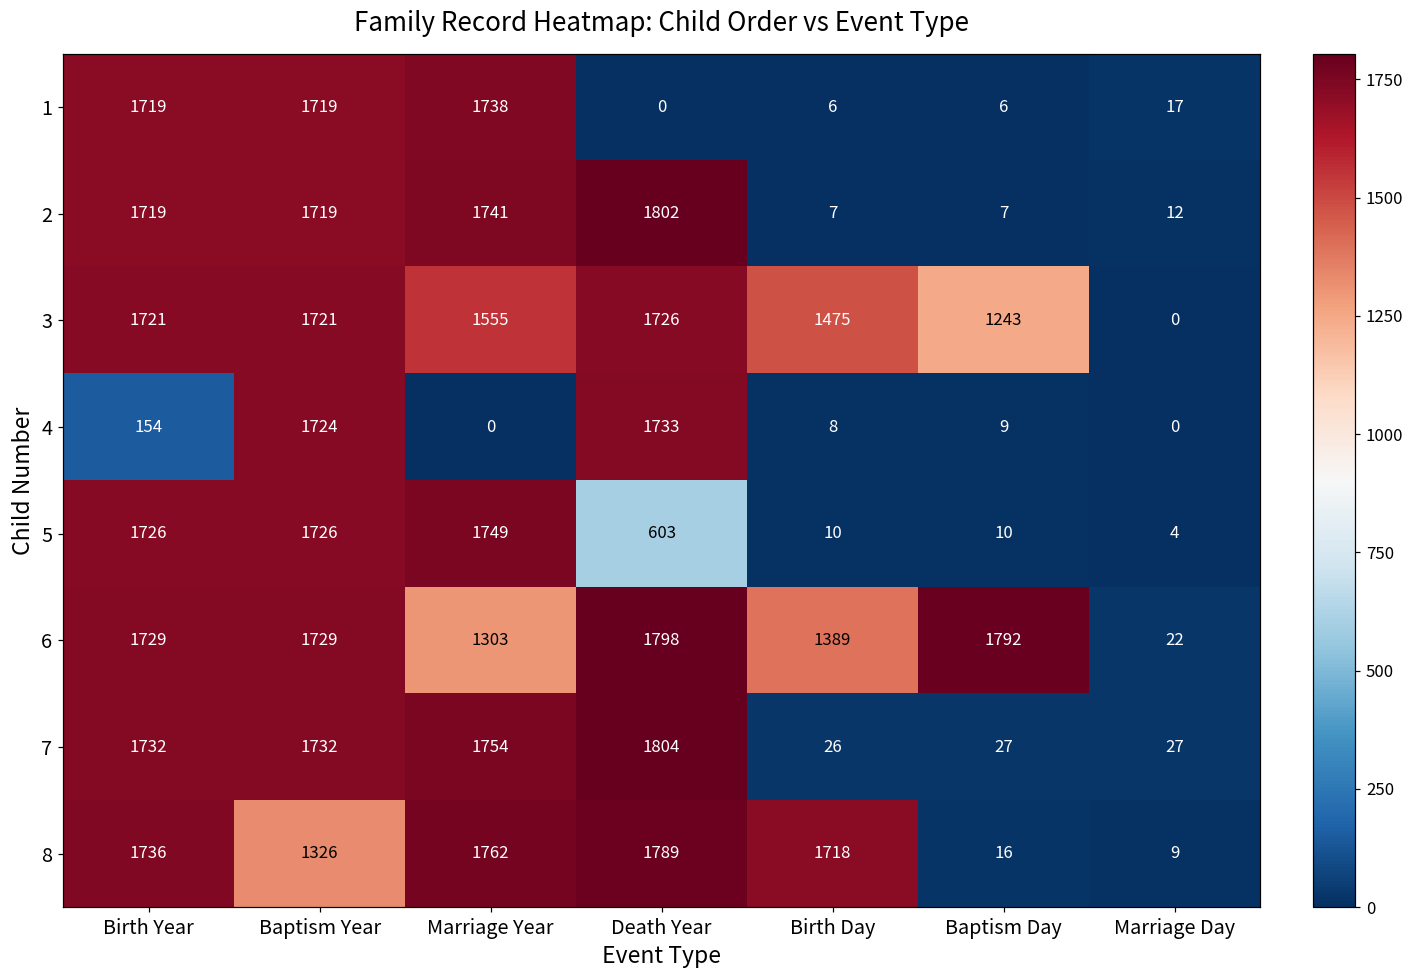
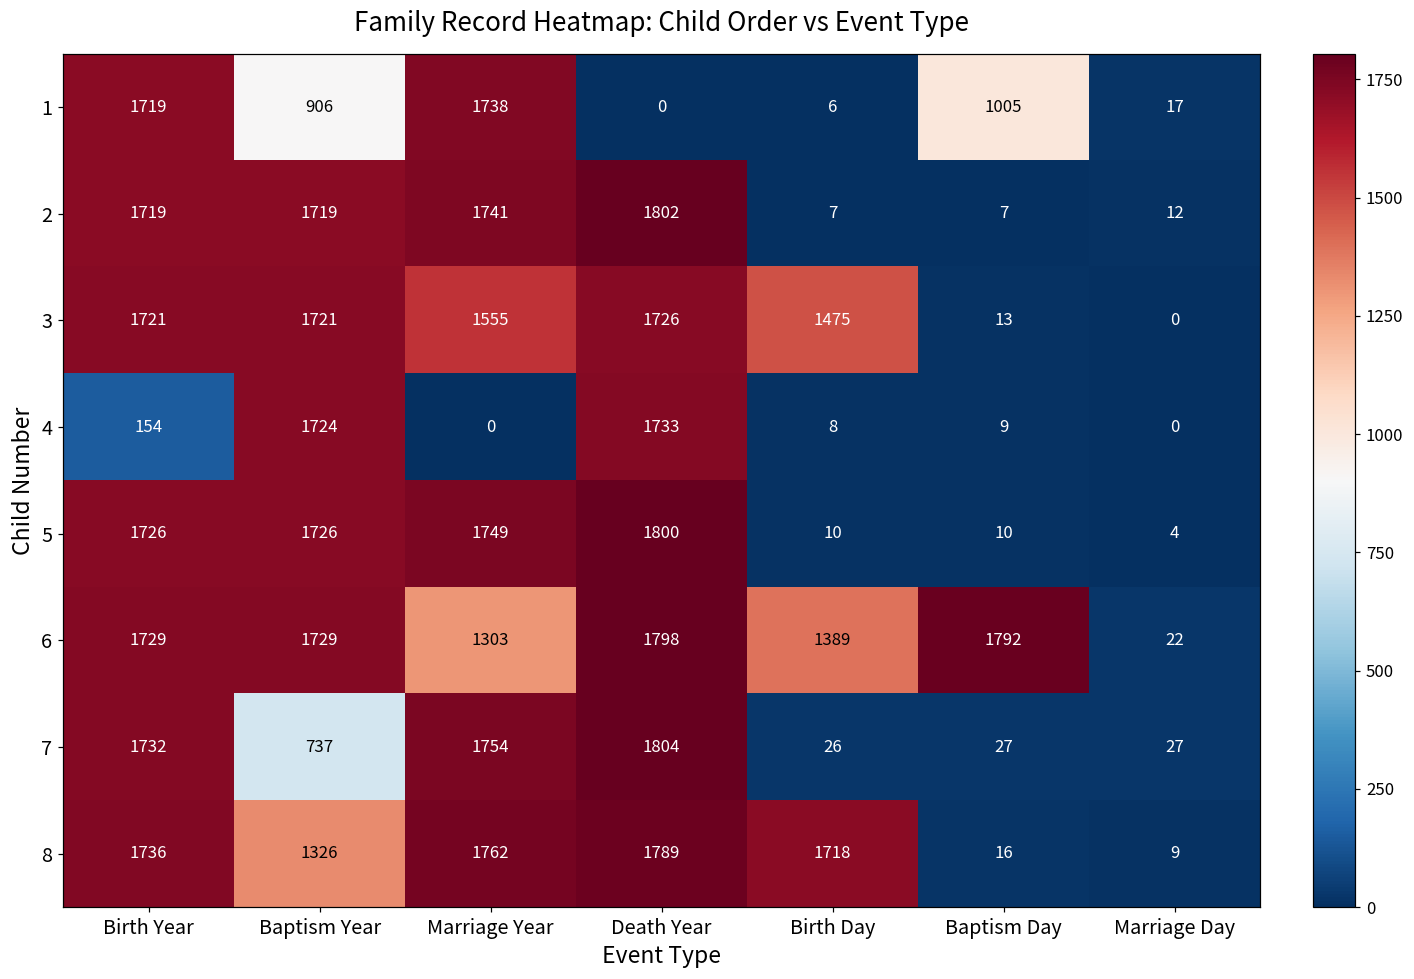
  {
    "1": {
      "Birth Year": 1719,
-     "Baptism Year": 1719,
+     "Baptism Year": 906,
      "Marriage Year": 1738,
      "Death Year": 0,
      "Birth Day": 6,
-     "Baptism Day": 6,
+     "Baptism Day": 1005,
      "Marriage Day": 17
    },
    "2": {
      "Birth Year": 1719,
      "Baptism Year": 1719,
      "Marriage Year": 1741,
      "Death Year": 1802,
      "Birth Day": 7,
      "Baptism Day": 7,
      "Marriage Day": 12
    },
    "3": {
      "Birth Year": 1721,
      "Baptism Year": 1721,
      "Marriage Year": 1555,
      "Death Year": 1726,
      "Birth Day": 1475,
-     "Baptism Day": 1243,
+     "Baptism Day": 13,
      "Marriage Day": 0
    },
    "4": {
      "Birth Year": 154,
      "Baptism Year": 1724,
      "Marriage Year": 0,
      "Death Year": 1733,
      "Birth Day": 8,
      "Baptism Day": 9,
      "Marriage Day": 0
    },
    "5": {
      "Birth Year": 1726,
      "Baptism Year": 1726,
      "Marriage Year": 1749,
-     "Death Year": 603,
+     "Death Year": 1800,
      "Birth Day": 10,
      "Baptism Day": 10,
      "Marriage Day": 4
    },
    "6": {
      "Birth Year": 1729,
      "Baptism Year": 1729,
      "Marriage Year": 1303,
      "Death Year": 1798,
      "Birth Day": 1389,
      "Baptism Day": 1792,
      "Marriage Day": 22
    },
    "7": {
      "Birth Year": 1732,
-     "Baptism Year": 1732,
+     "Baptism Year": 737,
      "Marriage Year": 1754,
      "Death Year": 1804,
      "Birth Day": 26,
      "Baptism Day": 27,
      "Marriage Day": 27
    },
    "8": {
      "Birth Year": 1736,
      "Baptism Year": 1326,
      "Marriage Year": 1762,
      "Death Year": 1789,
      "Birth Day": 1718,
      "Baptism Day": 16,
      "Marriage Day": 9
    }
  }
